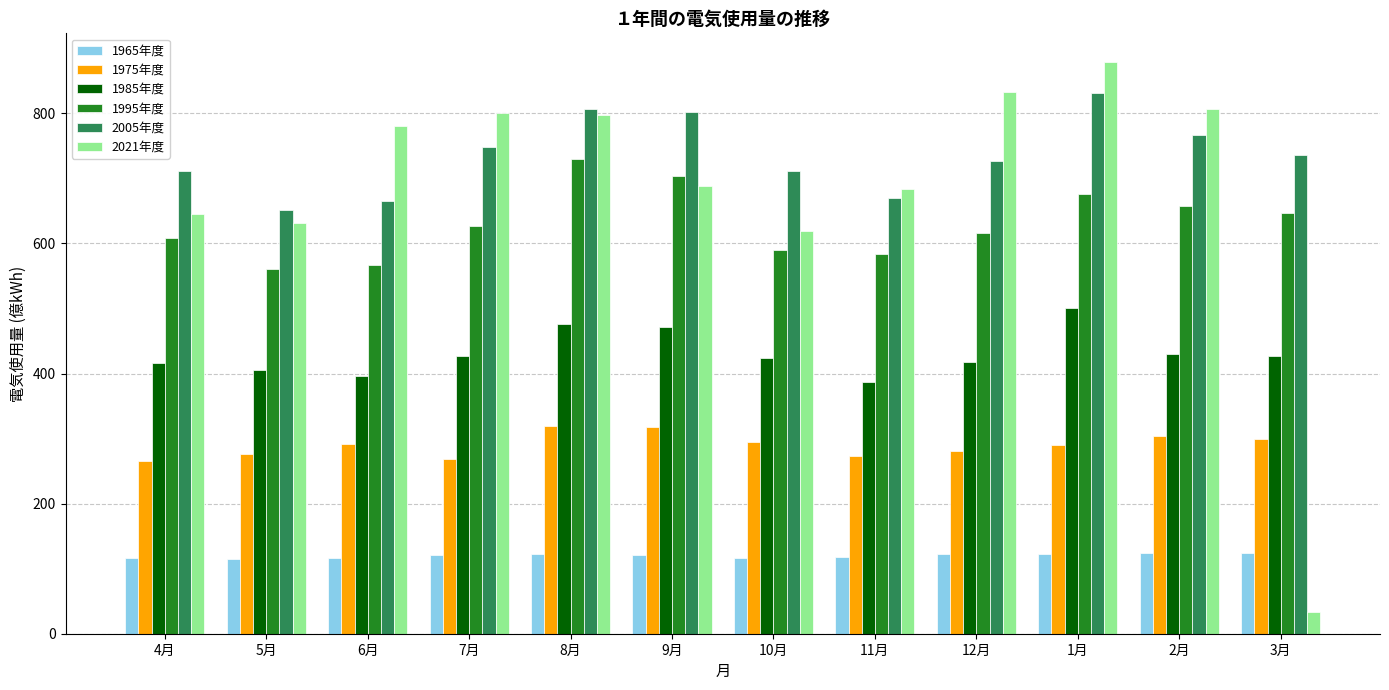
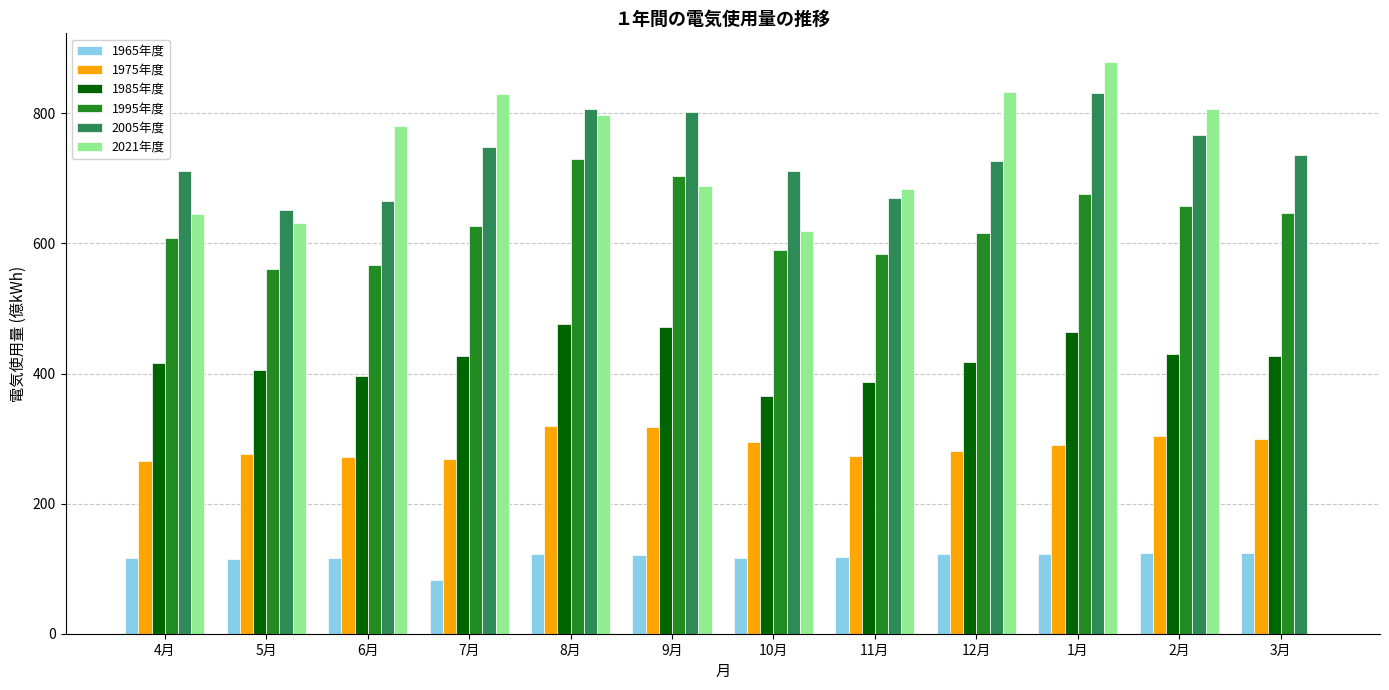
  {
    "1965年度": {
      "4月": 120,
      "5月": 110,
      "6月": 120,
-     "7月": 120,
+     "7月": 80,
      "8月": 120,
      "9月": 120,
      "10月": 120,
      "11月": 120,
      "12月": 120,
      "1月": 120,
      "2月": 120,
      "3月": 120
    },
    "1975年度": {
      "4月": 270,
      "5月": 280,
-     "6月": 290,
+     "6月": 270,
      "7月": 270,
      "8月": 320,
      "9月": 320,
      "10月": 290,
      "11月": 270,
      "12月": 280,
      "1月": 290,
      "2月": 300,
      "3月": 300
    },
    "1985年度": {
      "4月": 420,
      "5月": 410,
      "6月": 400,
      "7月": 430,
      "8月": 480,
      "9月": 470,
-     "10月": 420,
+     "10月": 370,
      "11月": 390,
      "12月": 420,
-     "1月": 500,
+     "1月": 460,
      "2月": 430,
      "3月": 430
    },
    "2021年度": {
      "4月": 650,
      "5月": 630,
      "6月": 780,
-     "7月": 800,
+     "7月": 830,
      "8月": 800,
      "9月": 690,
      "10月": 620,
      "11月": 680,
      "12月": 830,
      "1月": 880,
      "2月": 810,
-     "3月": 30
+     "3月": 0
    }
  }
